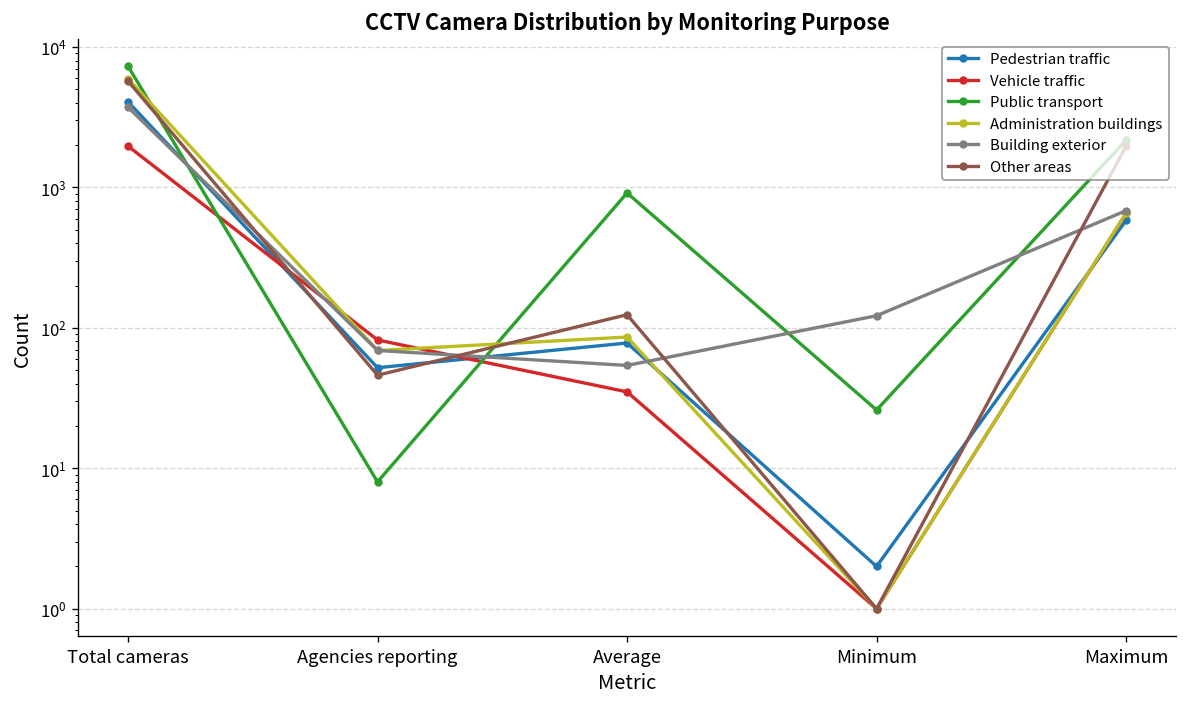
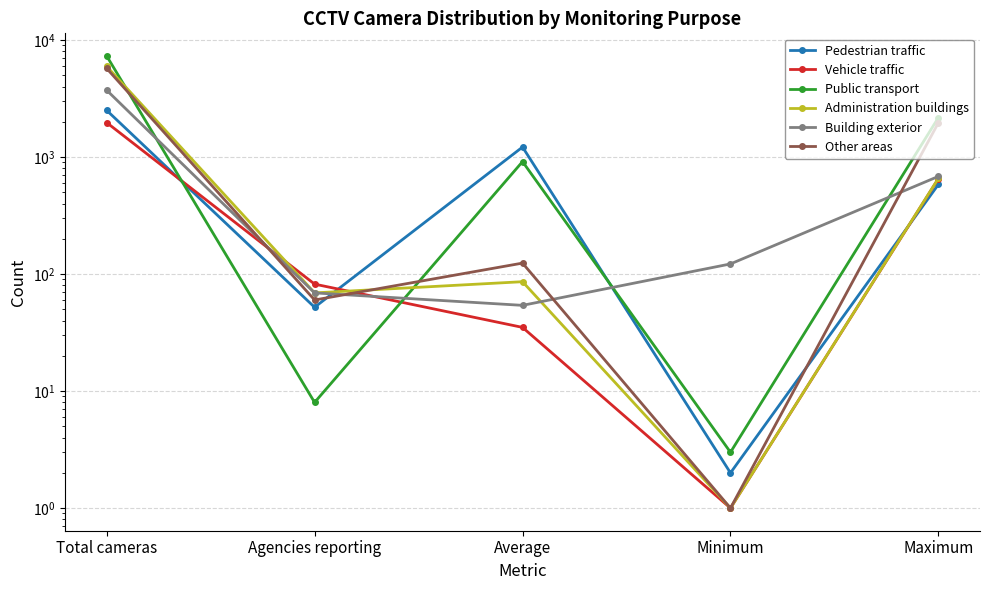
  {
    "Pedestrian traffic": {
-     "Total cameras": 4100,
+     "Total cameras": 2500,
      "Agencies reporting": 50,
-     "Average": 80,
+     "Average": 1200,
      "Minimum": 2,
      "Maximum": 600
    },
    "Vehicle traffic": {
      "Total cameras": 2000,
      "Agencies reporting": 80,
      "Average": 35
    },
    "Public transport": {
      "Total cameras": 7000,
      "Agencies reporting": 8,
      "Average": 900,
-     "Minimum": 26
+     "Minimum": 3
    },
    "Administration buildings": {
      "Average": 90
    },
    "Building exterior": {
      "Total cameras": 3700,
      "Average": 50,
      "Minimum": 120
    },
    "Other areas": {
-     "Agencies reporting": 46,
+     "Agencies reporting": 60,
      "Average": 120
    }
  }
